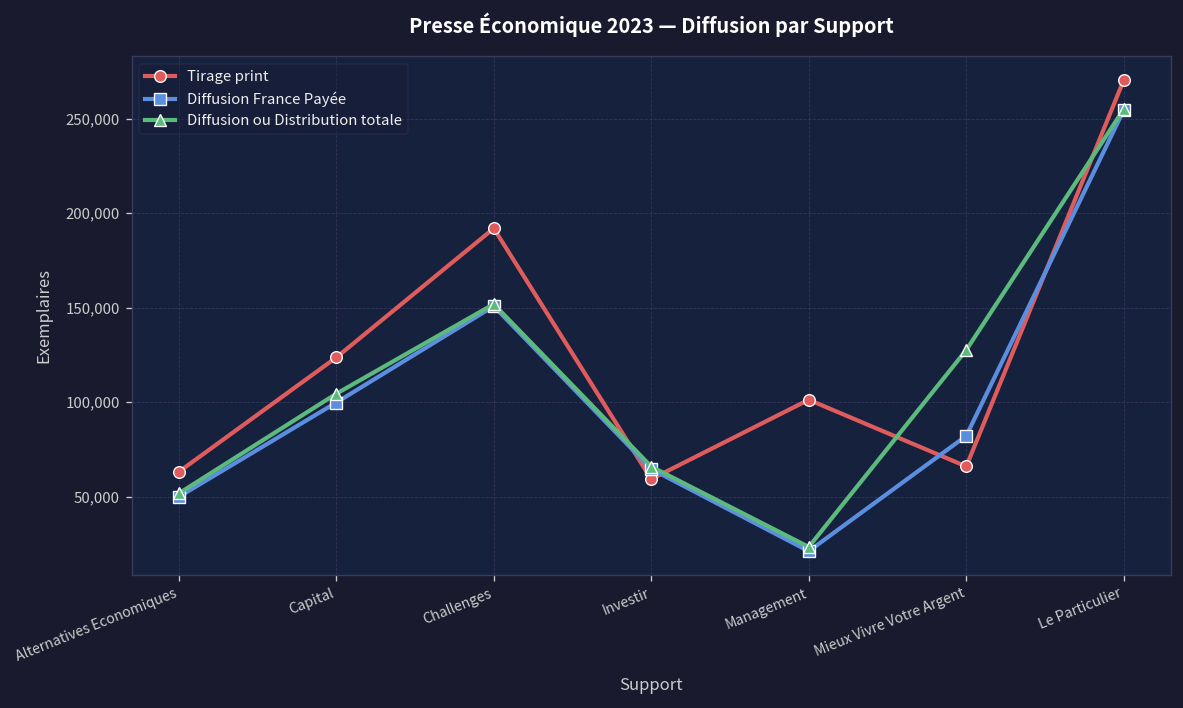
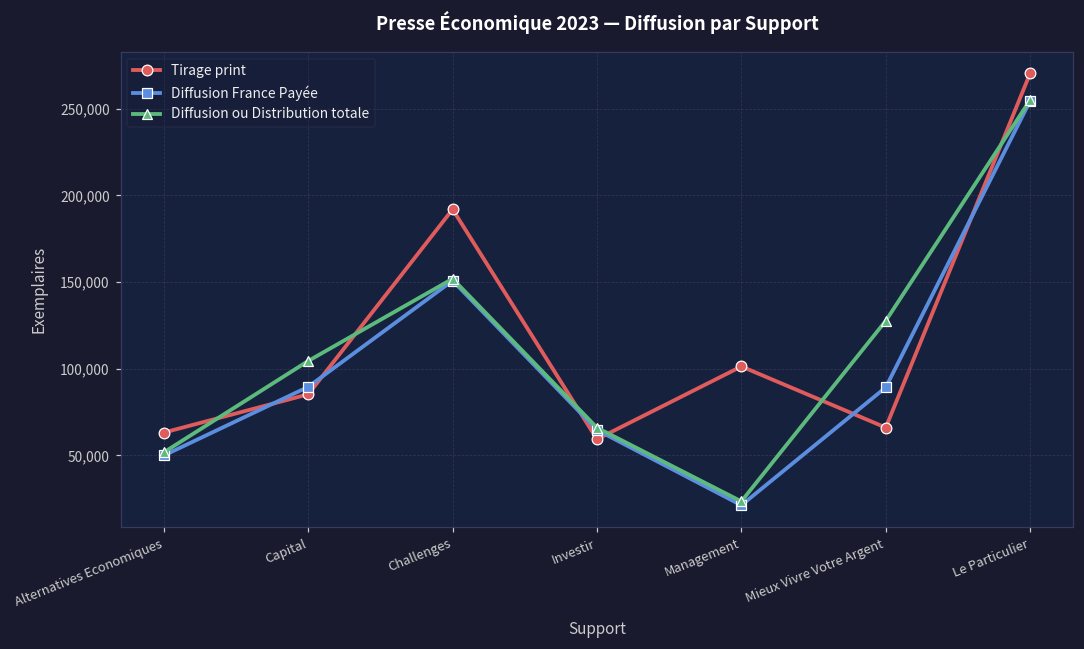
  {
    "Tirage print": {
      "Alternatives Economiques": "63,000",
-     "Capital": "124,000",
+     "Capital": "85,000",
      "Challenges": "192,000",
      "Investir": "59,000",
      "Management": "101,000",
      "Mieux Vivre Votre Argent": "66,000",
      "Le Particulier": "270,000"
    },
    "Diffusion France Payée": {
      "Alternatives Economiques": "50,000",
-     "Capital": "100,000",
+     "Capital": "89,000",
      "Management": "21,000",
-     "Mieux Vivre Votre Argent": "82,000"
+     "Mieux Vivre Votre Argent": "89,000"
    },
    "Diffusion ou Distribution totale": {
      "Alternatives Economiques": "52,000",
      "Capital": "104,000",
      "Management": "23,000",
      "Mieux Vivre Votre Argent": "128,000"
    }
  }
